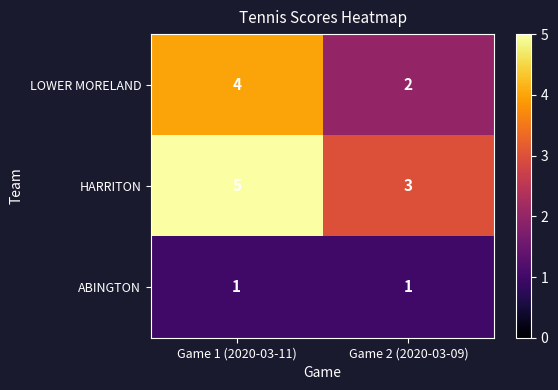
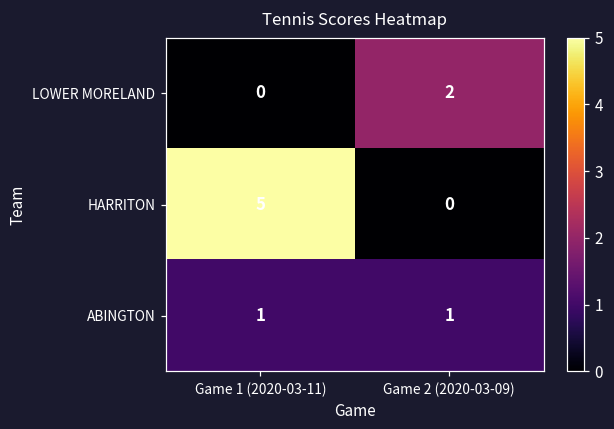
  {
    "LOWER MORELAND": {
-     "Game 1 (2020-03-11)": 4,
+     "Game 1 (2020-03-11)": 0,
      "Game 2 (2020-03-09)": 2
    },
    "HARRITON": {
      "Game 1 (2020-03-11)": 5,
-     "Game 2 (2020-03-09)": 3
+     "Game 2 (2020-03-09)": 0
    },
    "ABINGTON": {
      "Game 1 (2020-03-11)": 1,
      "Game 2 (2020-03-09)": 1
    }
  }
